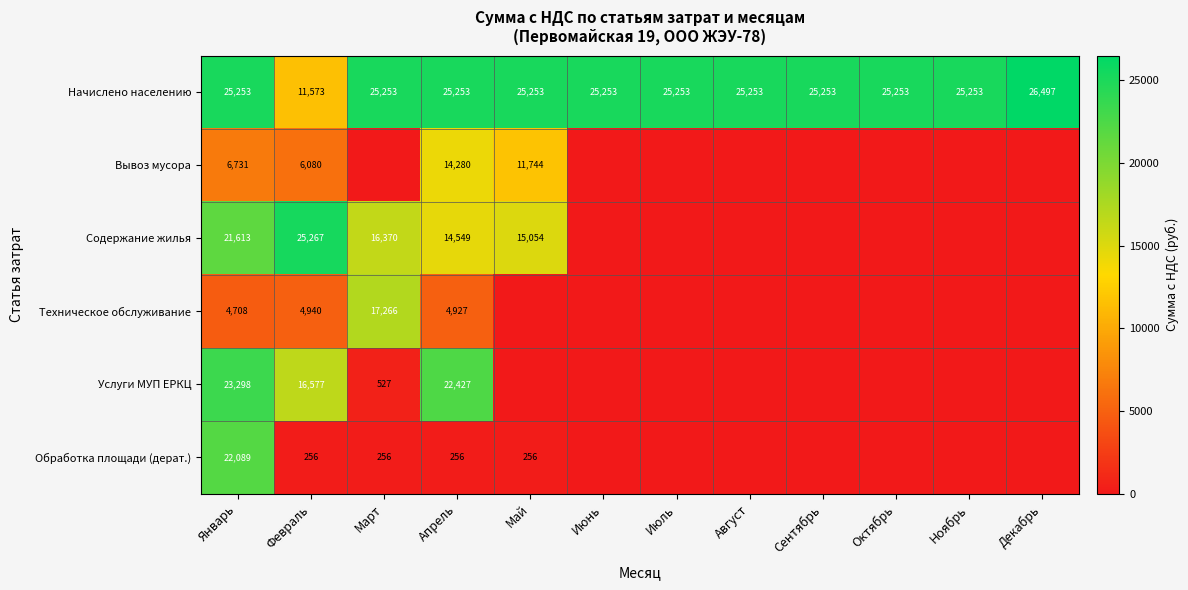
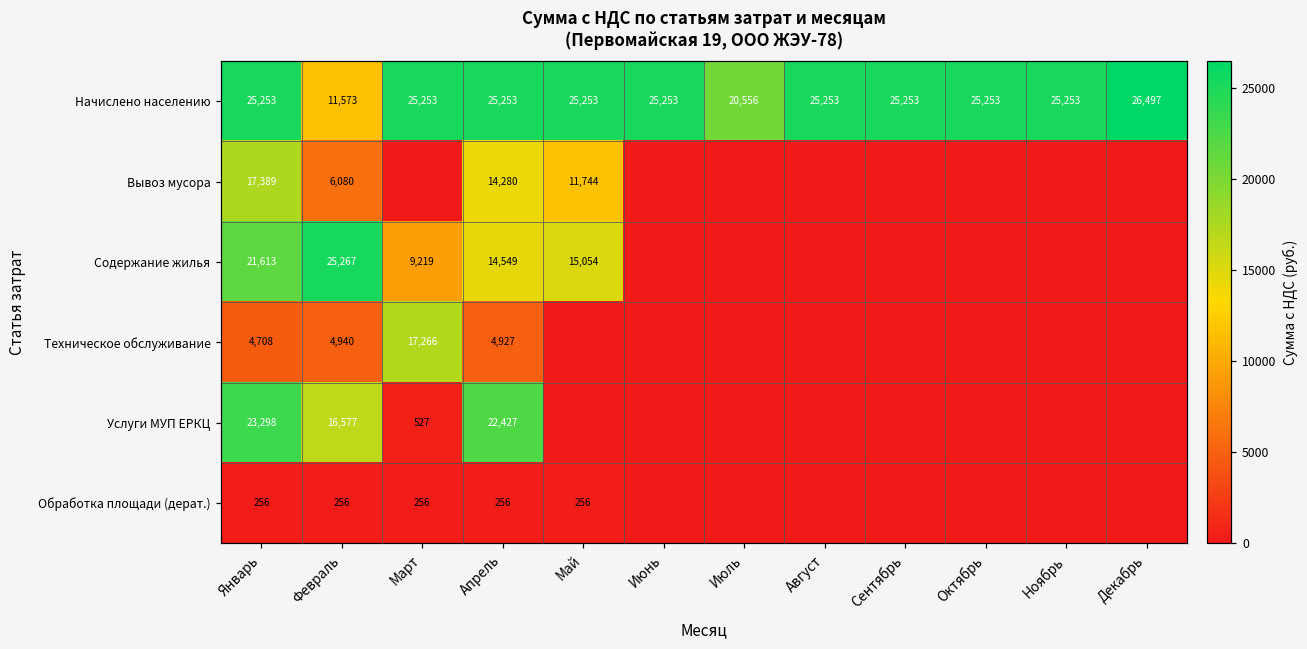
  {
    "Начислено населению": {
      "Январь": "25,253",
      "Февраль": "11,573",
      "Март": "25,253",
      "Апрель": "25,253",
      "Май": "25,253",
      "Июнь": "25,253",
-     "Июль": "25,253",
+     "Июль": "20,556",
      "Август": "25,253",
      "Сентябрь": "25,253",
      "Октябрь": "25,253",
      "Ноябрь": "25,253",
      "Декабрь": "26,497"
    },
    "Вывоз мусора": {
-     "Январь": "6,731",
+     "Январь": "17,389",
      "Февраль": "6,080",
      "Апрель": "14,280",
      "Май": "11,744"
    },
    "Содержание жилья": {
      "Январь": "21,613",
      "Февраль": "25,267",
-     "Март": "16,370",
+     "Март": "9,219",
      "Апрель": "14,549",
      "Май": "15,054"
    },
    "Техническое обслуживание": {
      "Январь": "4,708",
      "Февраль": "4,940",
      "Март": "17,266",
      "Апрель": "4,927"
    },
    "Услуги МУП ЕРКЦ": {
      "Январь": "23,298",
      "Февраль": "16,577",
      "Март": "527",
      "Апрель": "22,427"
    },
    "Обработка площади (дерат.)": {
-     "Январь": "22,089",
+     "Январь": "256",
      "Февраль": "256",
      "Март": "256",
      "Апрель": "256",
      "Май": "256"
    }
  }
